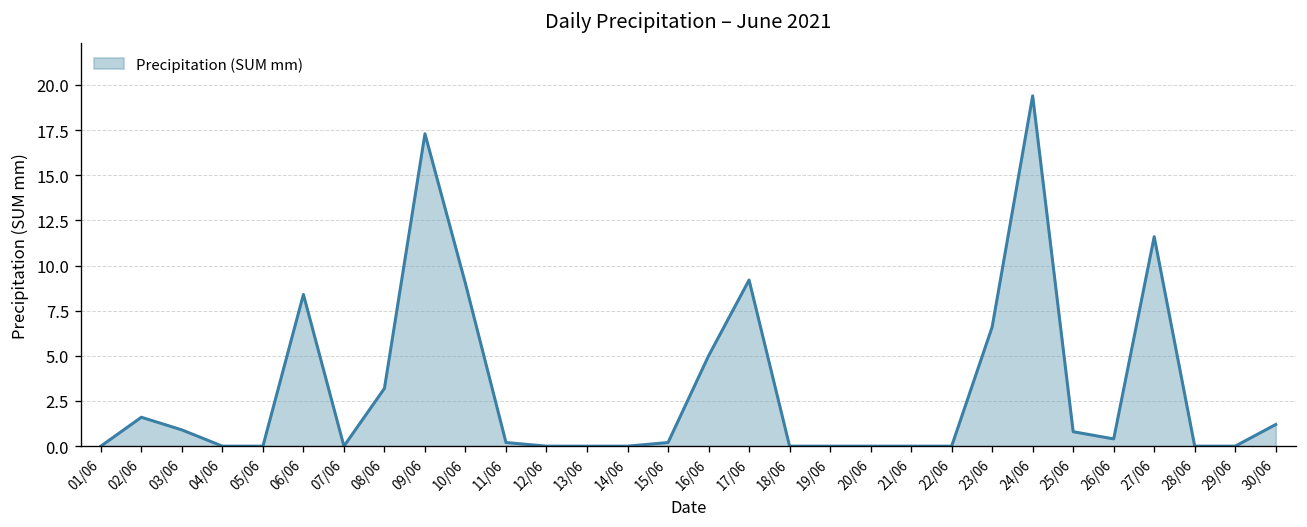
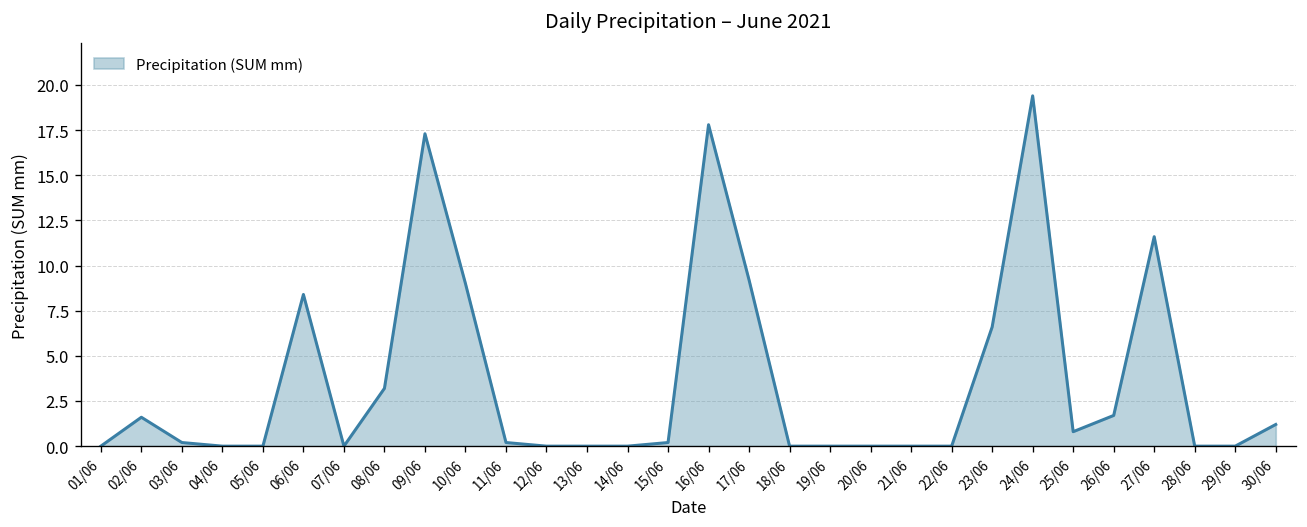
  {
    "01/06": 0.0,
    "02/06": 1.6,
-   "03/06": 0.9,
+   "03/06": 0.2,
    "04/06": 0.0,
    "05/06": 0.0,
    "06/06": 8.4,
    "07/06": 0.0,
    "08/06": 3.2,
    "09/06": 17.3,
    "10/06": 9.0,
    "11/06": 0.2,
    "12/06": 0.0,
    "13/06": 0.0,
    "14/06": 0.0,
    "15/06": 0.2,
-   "16/06": 5.0,
+   "16/06": 17.8,
    "17/06": 9.2,
    "18/06": 0.0,
    "19/06": 0.0,
    "20/06": 0.0,
    "21/06": 0.0,
    "22/06": 0.0,
    "23/06": 6.6,
    "24/06": 19.4,
    "25/06": 0.8,
-   "26/06": 0.4,
+   "26/06": 1.7,
    "27/06": 11.6,
    "28/06": 0.0,
    "29/06": 0.0,
    "30/06": 1.2
  }
